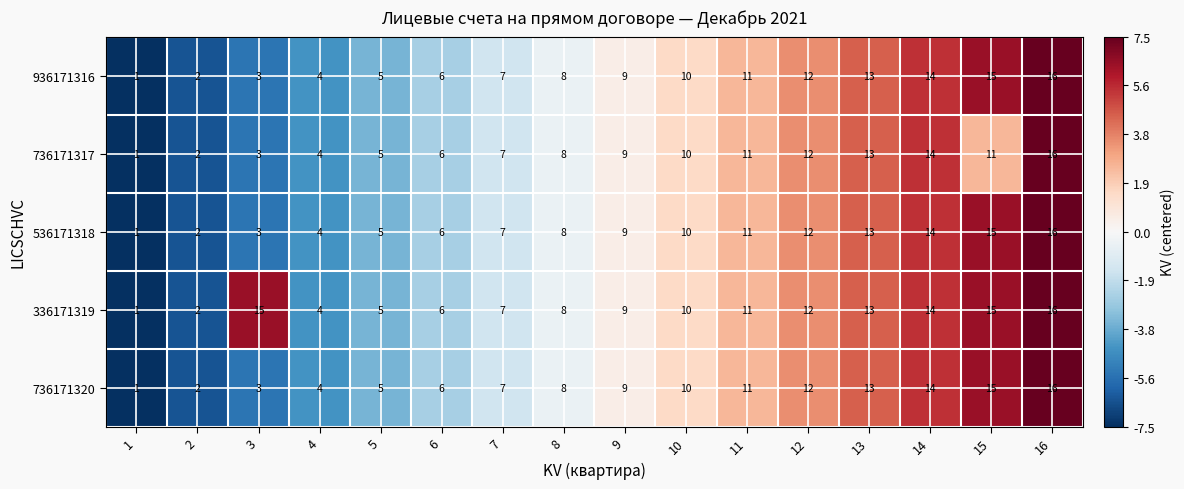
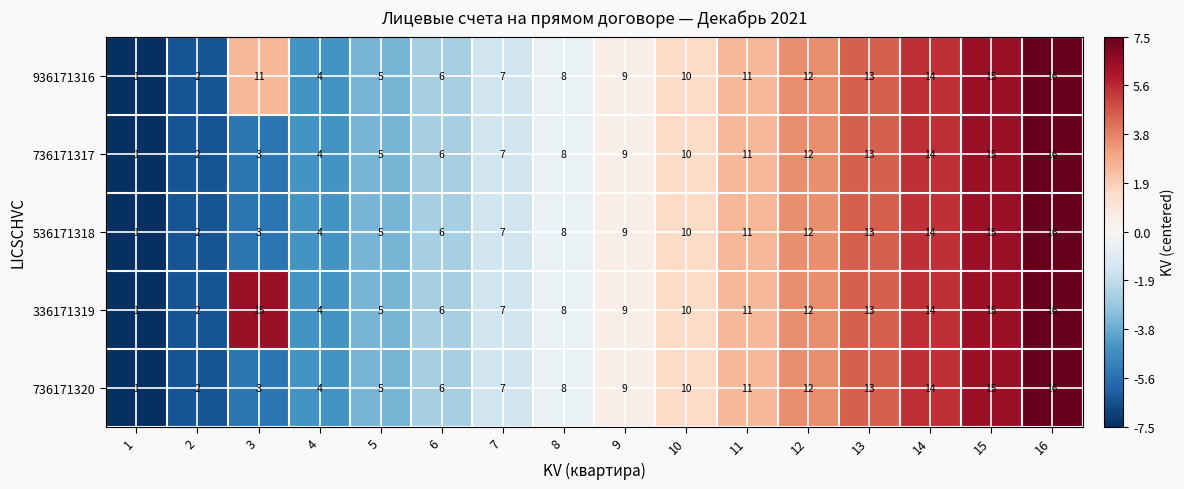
  {
    "936171316": {
      "1": 1,
      "2": 2,
-     "3": 3,
+     "3": 11,
      "4": 4,
      "5": 5,
      "6": 6,
      "7": 7,
      "8": 8,
      "9": 9,
      "10": 10,
      "11": 11,
      "12": 12,
      "13": 13,
      "14": 14,
      "15": 15,
      "16": 16
    },
    "736171317": {
      "1": 1,
      "2": 2,
      "3": 3,
      "4": 4,
      "5": 5,
      "6": 6,
      "7": 7,
      "8": 8,
      "9": 9,
      "10": 10,
      "11": 11,
      "12": 12,
      "13": 13,
      "14": 14,
-     "15": 11,
+     "15": 15,
      "16": 16
    },
    "536171318": {
      "1": 1,
      "2": 2,
      "3": 3,
      "4": 4,
      "5": 5,
      "6": 6,
      "7": 7,
      "8": 8,
      "9": 9,
      "10": 10,
      "11": 11,
      "12": 12,
      "13": 13,
      "14": 14,
      "15": 15,
      "16": 16
    },
    "336171319": {
      "1": 1,
      "2": 2,
      "3": 15,
      "4": 4,
      "5": 5,
      "6": 6,
      "7": 7,
      "8": 8,
      "9": 9,
      "10": 10,
      "11": 11,
      "12": 12,
      "13": 13,
      "14": 14,
      "15": 15,
      "16": 16
    },
    "736171320": {
      "1": 1,
      "2": 2,
      "3": 3,
      "4": 4,
      "5": 5,
      "6": 6,
      "7": 7,
      "8": 8,
      "9": 9,
      "10": 10,
      "11": 11,
      "12": 12,
      "13": 13,
      "14": 14,
      "15": 15,
      "16": 16
    }
  }
